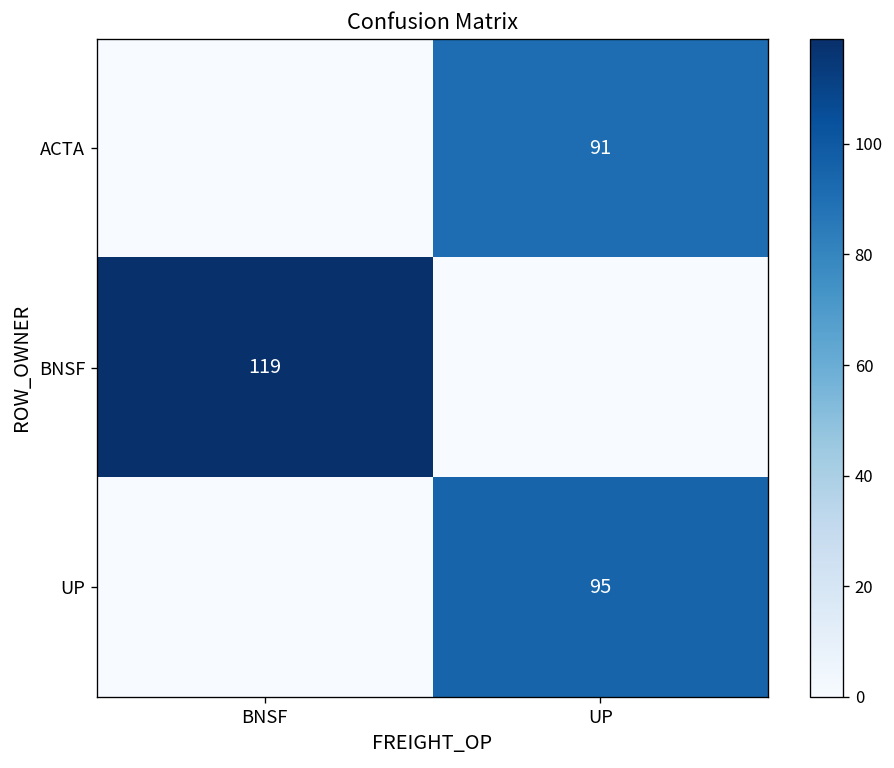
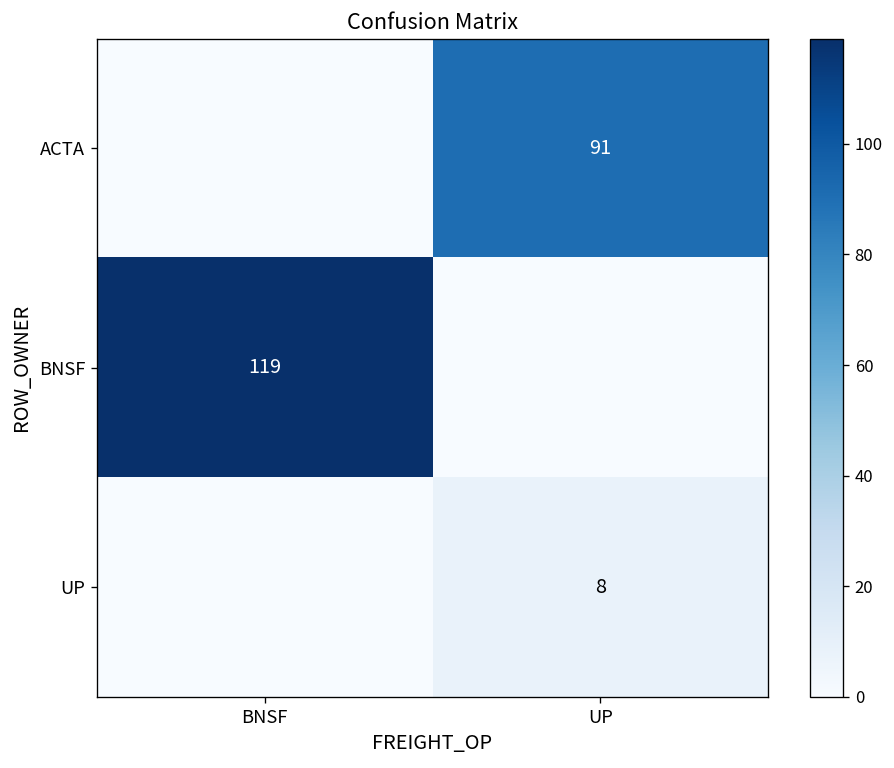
  {
    "ACTA": {
      "UP": 91
    },
    "BNSF": {
      "BNSF": 119
    },
    "UP": {
-     "UP": 95
+     "UP": 8
    }
  }
